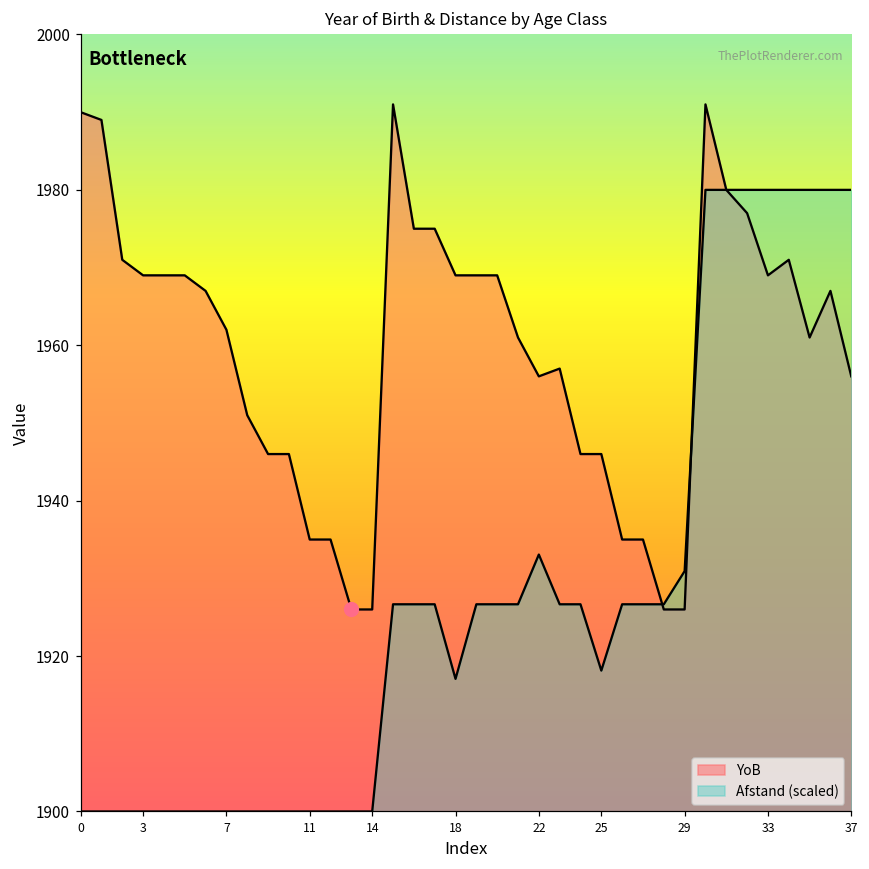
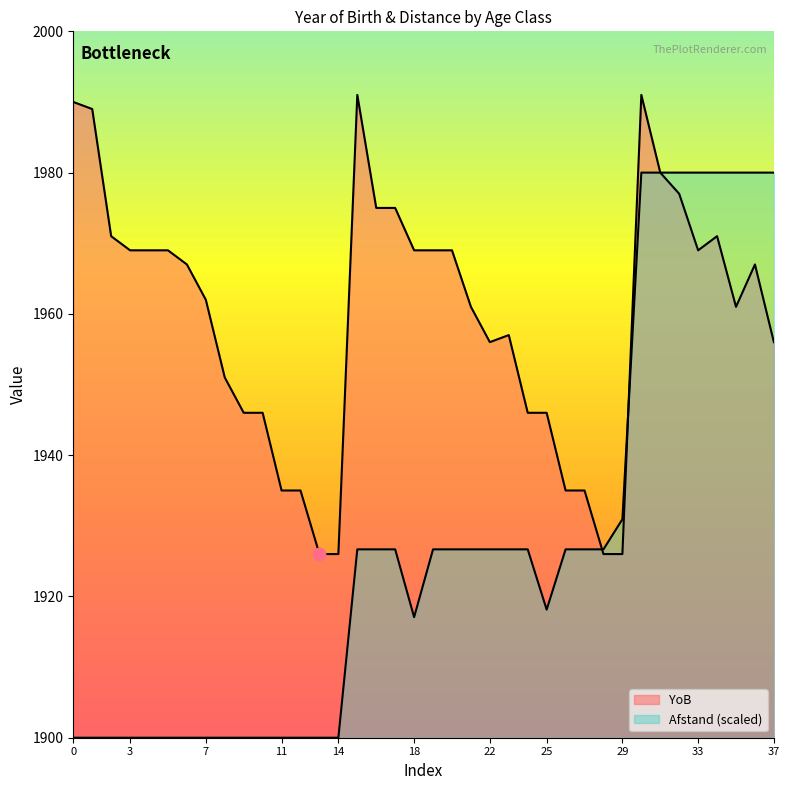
  {
    "Afstand (scaled)": {
      "0": 1900,
      "3": 1900,
      "7": 1900,
      "11": 1900,
      "14": 1900,
      "18": 1917,
-     "22": 1933,
+     "22": 1927,
      "25": 1918,
      "29": 1931,
      "33": 1980,
      "37": 1980
    }
  }
